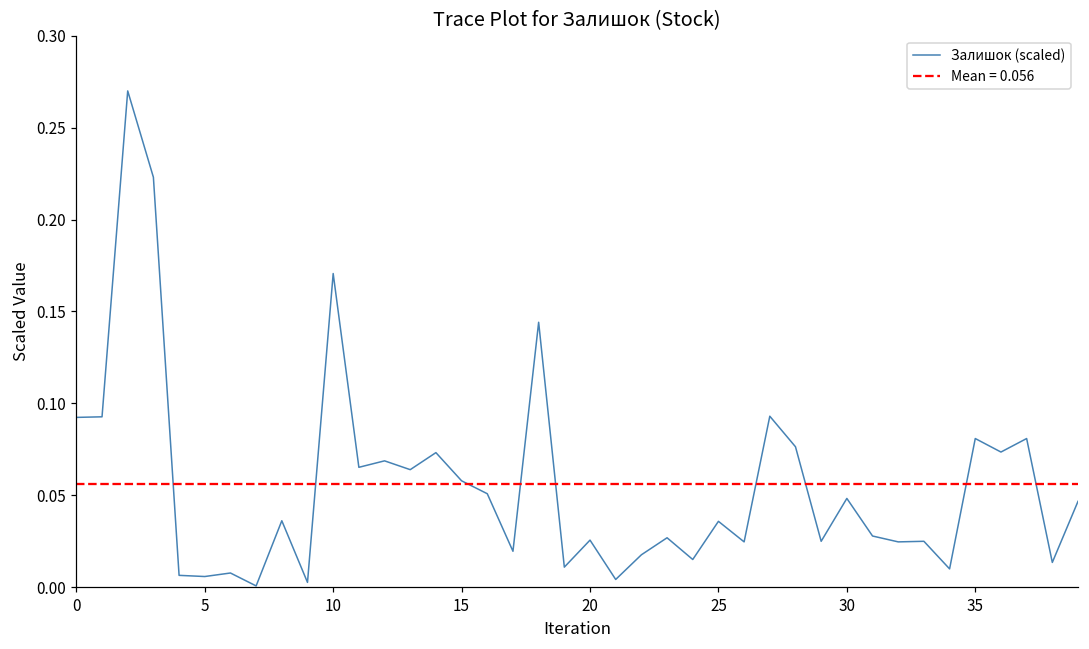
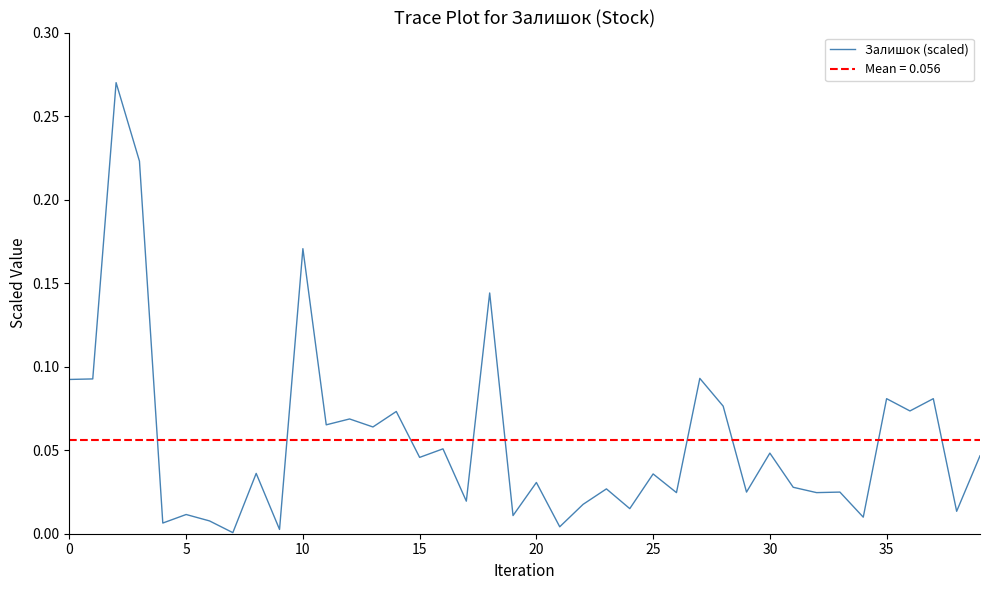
  {
    "0": 0.092,
-   "5": 0.006,
+   "5": 0.012,
    "10": 0.171,
-   "15": 0.058,
-   "20": 0.026,
+   "15": 0.046,
+   "20": 0.031,
    "25": 0.036,
    "30": 0.048,
    "35": 0.081
  }
